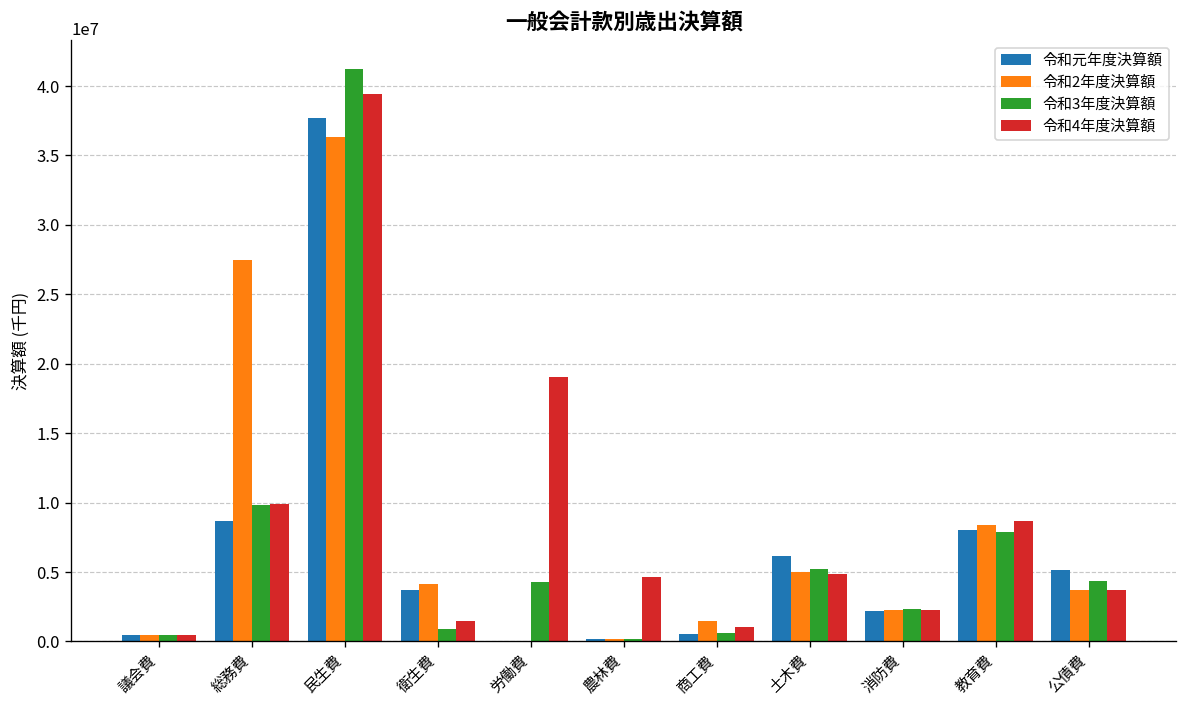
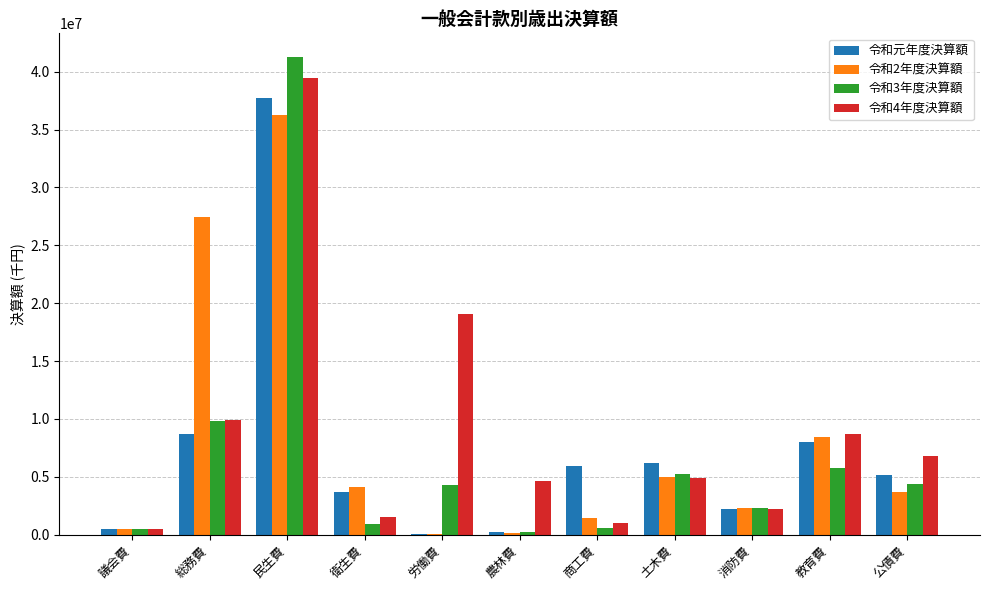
  {
    "令和元年度決算額": {
      "議会費": 500000,
      "総務費": 8700000,
      "民生費": 37700000,
      "衛生費": 3700000,
-     "商工費": 500000,
+     "商工費": 5900000,
      "土木費": 6200000,
      "消防費": 2200000,
      "教育費": 8000000,
      "公債費": 5200000
    },
    "令和2年度決算額": {
      "議会費": 500000,
      "総務費": 27500000,
      "民生費": 36300000,
      "衛生費": 4100000,
      "商工費": 1500000,
      "土木費": 5000000,
      "消防費": 2300000,
      "教育費": 8400000,
      "公債費": 3700000
    },
    "令和3年度決算額": {
      "議会費": 500000,
      "総務費": 9800000,
      "民生費": 41300000,
      "衛生費": 900000,
      "労働費": 4300000,
      "商工費": 600000,
      "土木費": 5200000,
      "消防費": 2300000,
-     "教育費": 7900000,
+     "教育費": 5800000,
      "公債費": 4300000
    },
    "令和4年度決算額": {
      "議会費": 500000,
      "総務費": 9900000,
      "民生費": 39400000,
      "衛生費": 1500000,
      "労働費": 19000000,
      "農林費": 4600000,
      "商工費": 1000000,
      "土木費": 4900000,
      "消防費": 2200000,
      "教育費": 8700000,
-     "公債費": 3700000
+     "公債費": 6800000
    }
  }
